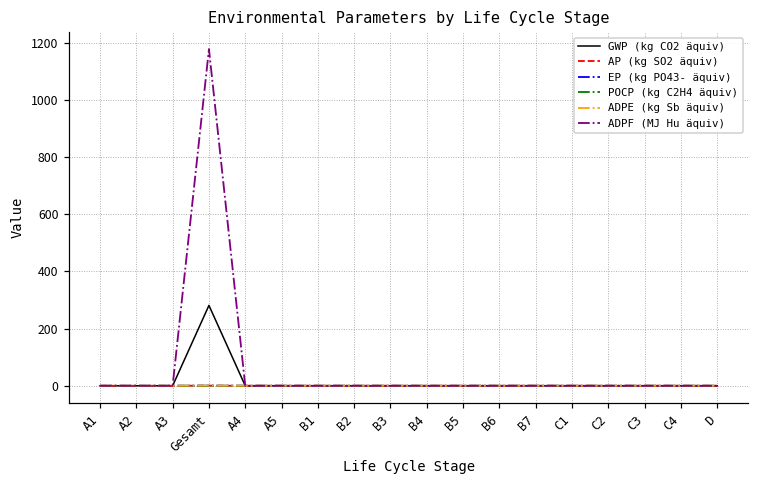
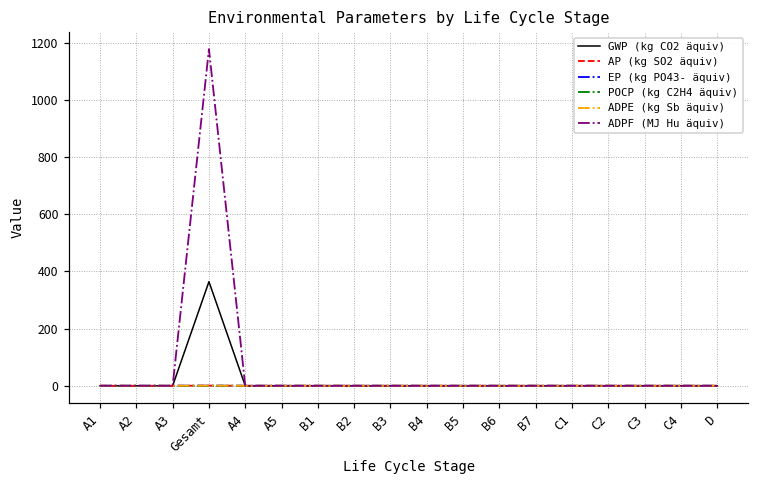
  {
    "GWP (kg CO2 äquiv)": {
-     "Gesamt": 280
+     "Gesamt": 360
    },
    "ADPE (kg Sb äquiv)": {
      "Gesamt": 0
    },
    "ADPF (MJ Hu äquiv)": {
      "Gesamt": 1180
    }
  }
